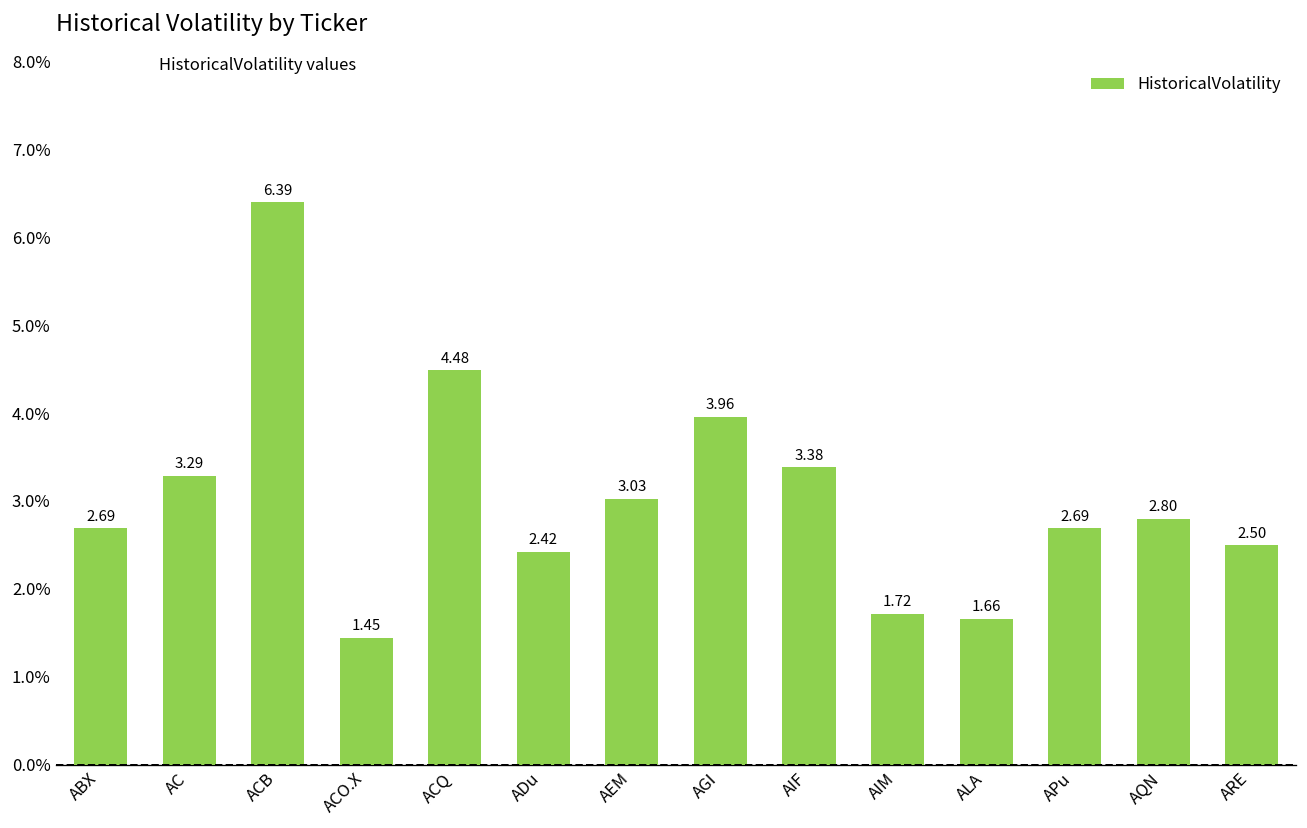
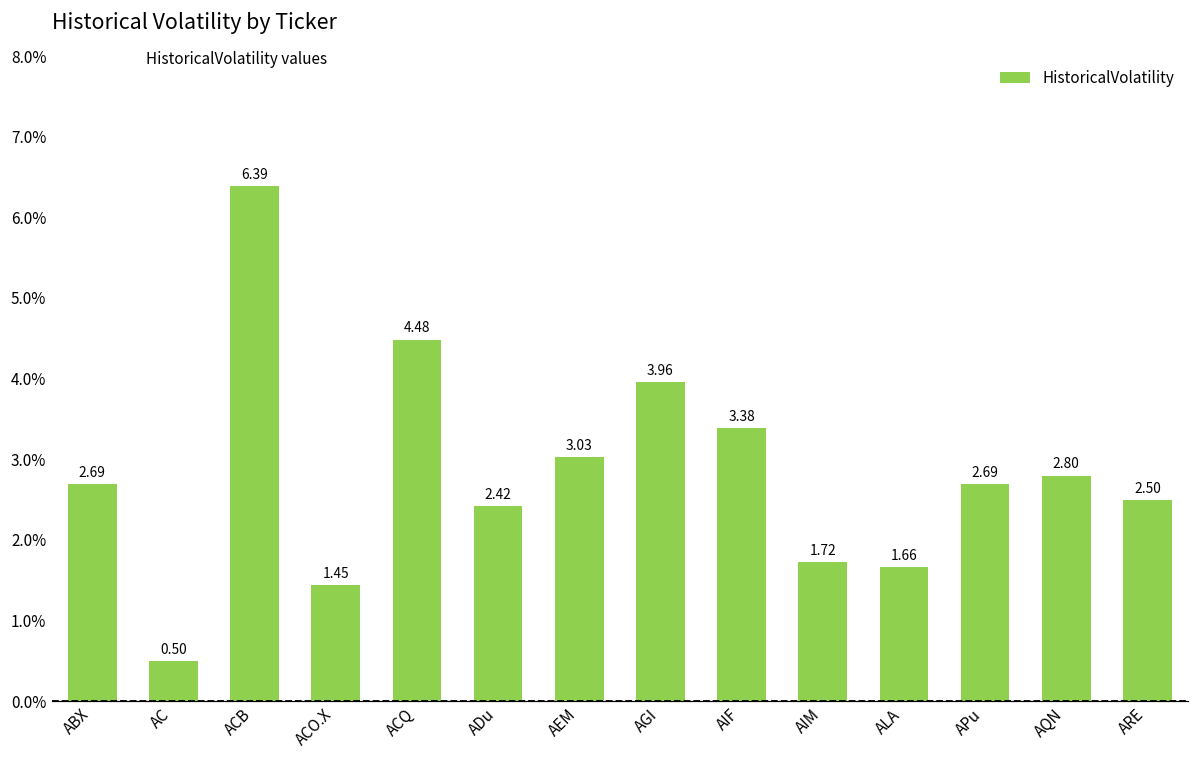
  {
    "ABX": 2.69,
-   "AC": 3.29,
+   "AC": 0.50,
    "ACB": 6.39,
    "ACO.X": 1.45,
    "ACQ": 4.48,
    "ADu": 2.42,
    "AEM": 3.03,
    "AGI": 3.96,
    "AIF": 3.38,
    "AIM": 1.72,
    "ALA": 1.66,
    "APu": 2.69,
    "AQN": 2.80,
    "ARE": 2.50
  }
